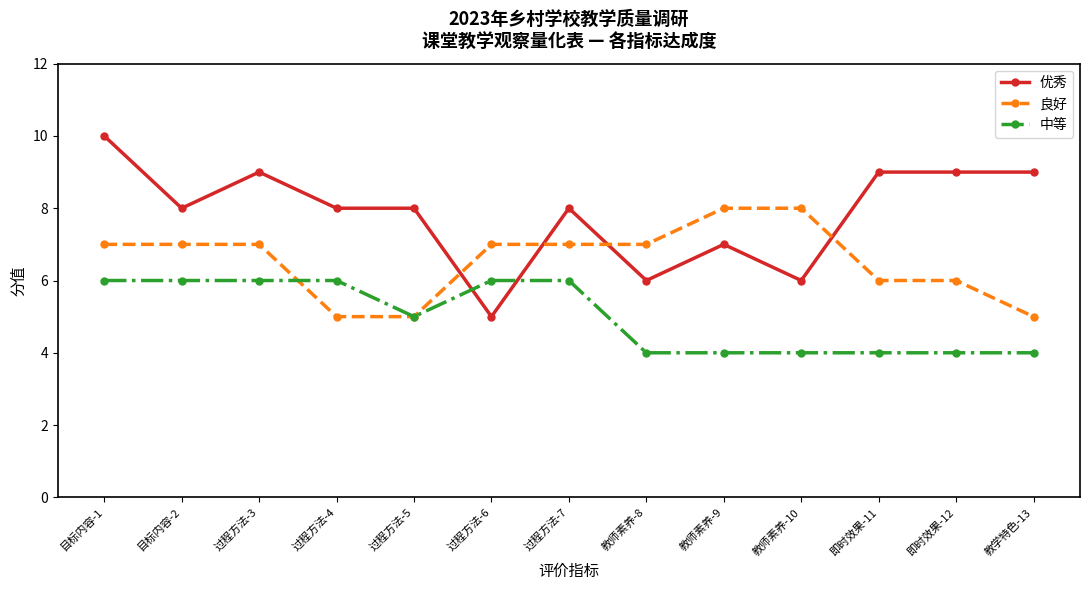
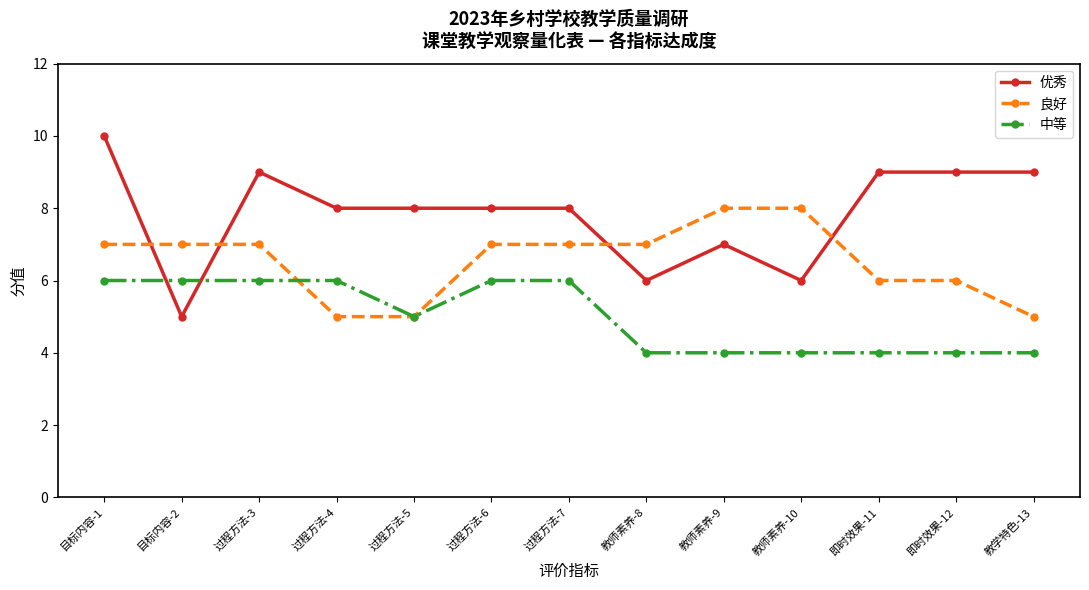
  {
    "优秀": {
      "目标内容-1": 10,
-     "目标内容-2": 8,
+     "目标内容-2": 5,
      "过程方法-3": 9,
      "过程方法-4": 8,
      "过程方法-5": 8,
-     "过程方法-6": 5,
+     "过程方法-6": 8,
      "过程方法-7": 8,
      "教师素养-8": 6,
      "教师素养-9": 7,
      "教师素养-10": 6,
      "即时效果-11": 9,
      "即时效果-12": 9,
      "教学特色-13": 9
    },
    "良好": {
      "目标内容-1": 7,
      "目标内容-2": 7,
      "过程方法-3": 7,
      "过程方法-4": 5,
      "过程方法-6": 7,
      "过程方法-7": 7,
      "教师素养-8": 7,
      "教师素养-9": 8,
      "教师素养-10": 8,
      "即时效果-11": 6,
      "即时效果-12": 6,
      "教学特色-13": 5
    },
    "中等": {
      "目标内容-1": 6,
      "目标内容-2": 6,
      "过程方法-3": 6,
      "过程方法-4": 6,
      "过程方法-6": 6,
      "过程方法-7": 6,
      "教师素养-8": 4,
      "教师素养-9": 4,
      "教师素养-10": 4,
      "即时效果-11": 4,
      "即时效果-12": 4,
      "教学特色-13": 4
    }
  }
